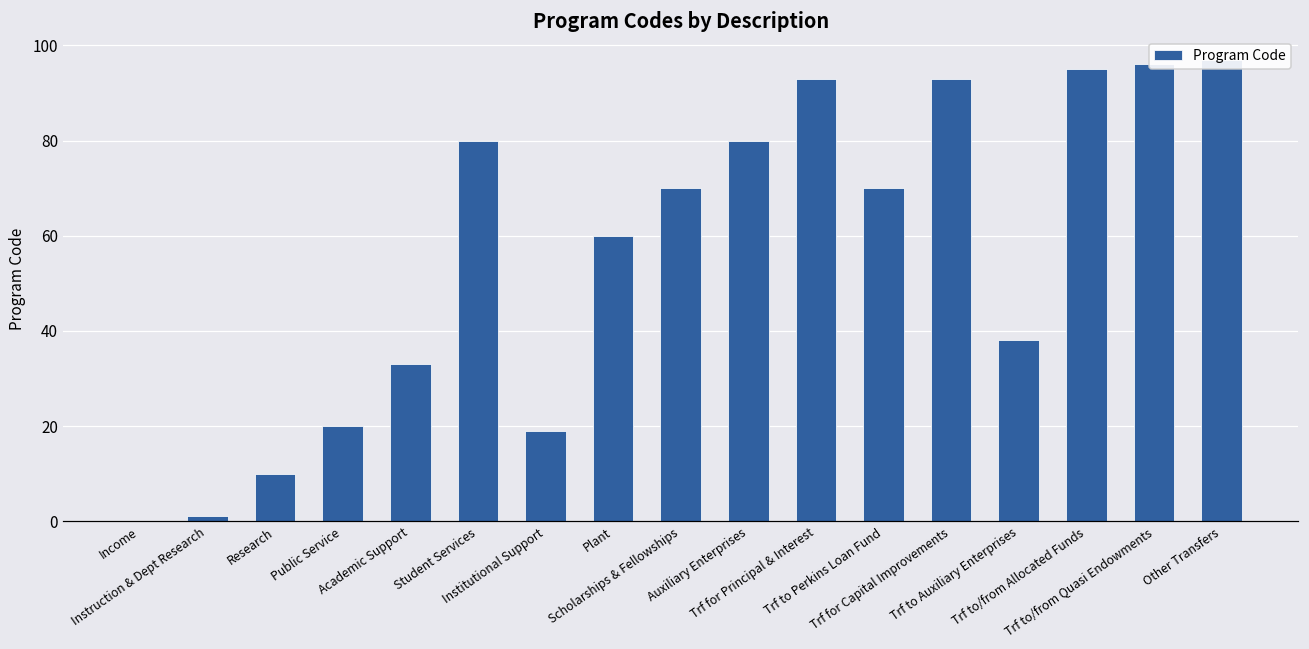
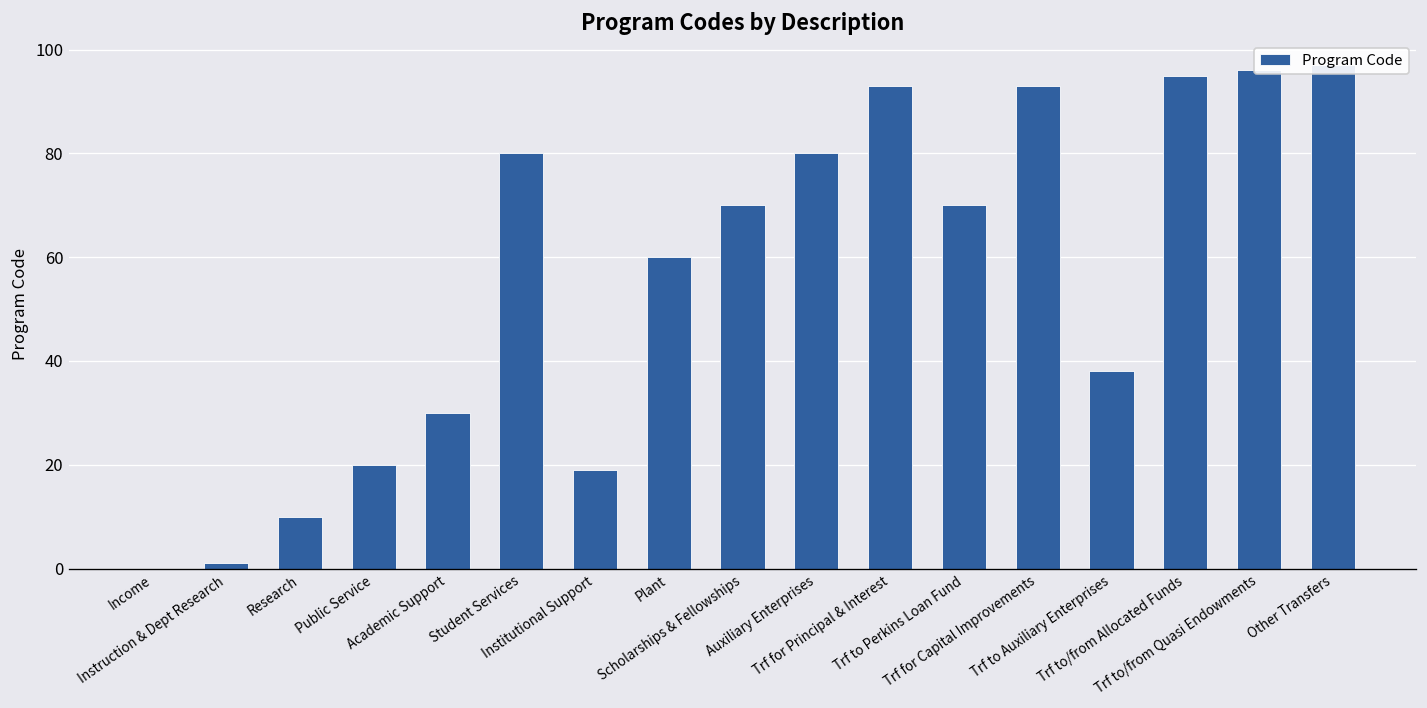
  {
    "Income": 0,
    "Instruction & Dept Research": 1,
    "Research": 10,
    "Public Service": 20,
-   "Academic Support": 33,
+   "Academic Support": 30,
    "Student Services": 80,
    "Institutional Support": 19,
    "Plant": 60,
    "Scholarships & Fellowships": 70,
    "Auxiliary Enterprises": 80,
    "Trf for Principal & Interest": 93,
    "Trf to Perkins Loan Fund": 70,
    "Trf for Capital Improvements": 93,
    "Trf to Auxiliary Enterprises": 38,
    "Trf to/from Allocated Funds": 95
  }
